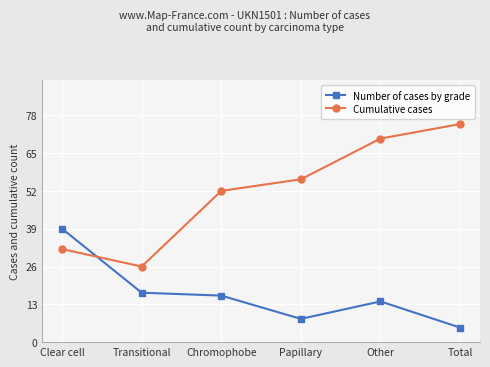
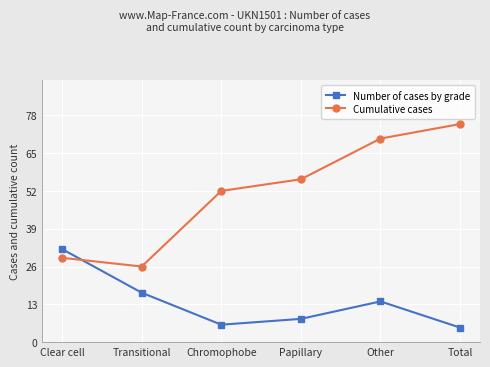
  {
    "Number of cases by grade": {
-     "Clear cell": 39,
+     "Clear cell": 32,
      "Transitional": 17,
-     "Chromophobe": 16,
+     "Chromophobe": 6,
      "Papillary": 8,
      "Other": 14,
      "Total": 5
    },
    "Cumulative cases": {
-     "Clear cell": 32,
+     "Clear cell": 29,
      "Transitional": 26,
      "Chromophobe": 52,
      "Papillary": 56,
      "Other": 70,
      "Total": 75
    }
  }
